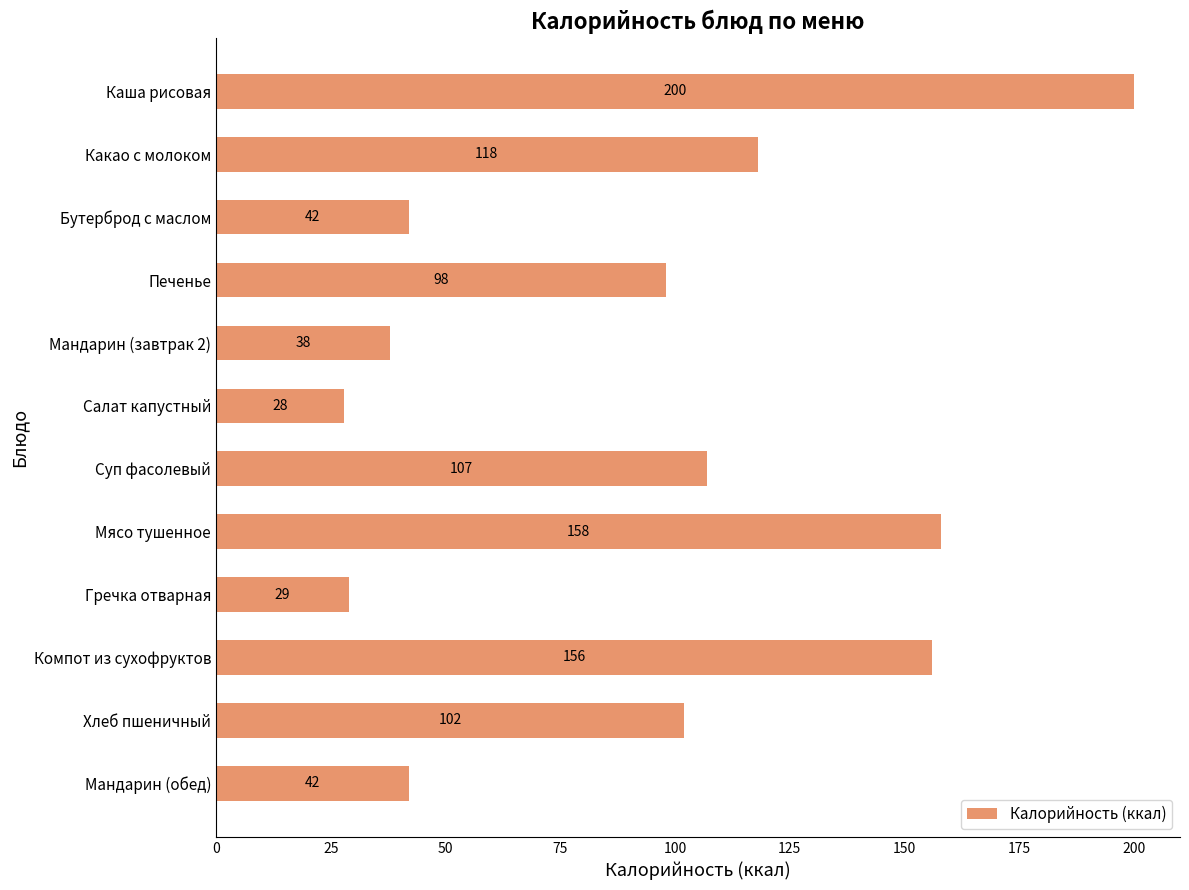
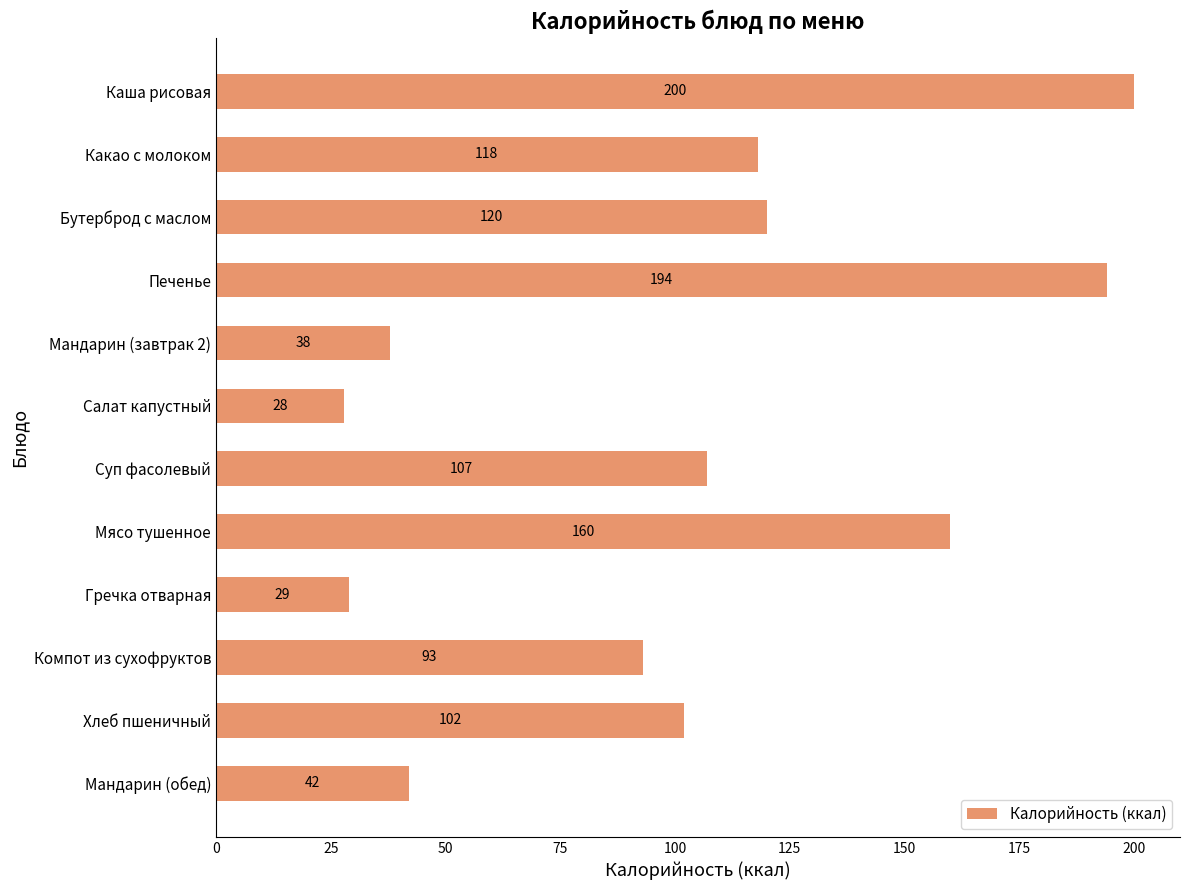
  {
    "Каша рисовая": 200,
    "Какао с молоком": 118,
-   "Бутерброд с маслом": 42,
-   "Печенье": 98,
+   "Бутерброд с маслом": 120,
+   "Печенье": 194,
    "Мандарин (завтрак 2)": 38,
    "Салат капустный": 28,
    "Суп фасолевый": 107,
-   "Мясо тушенное": 158,
+   "Мясо тушенное": 160,
    "Гречка отварная": 29,
-   "Компот из сухофруктов": 156,
+   "Компот из сухофруктов": 93,
    "Хлеб пшеничный": 102,
    "Мандарин (обед)": 42
  }
